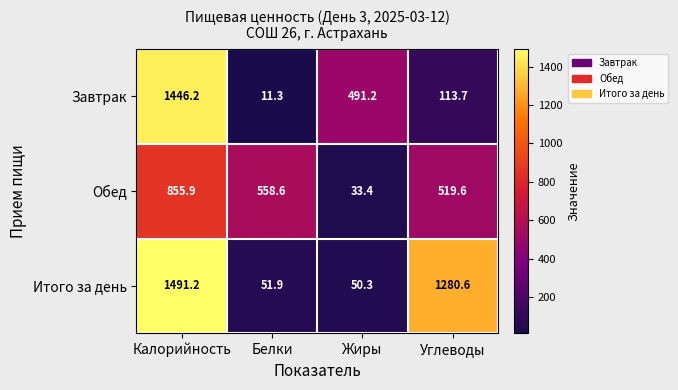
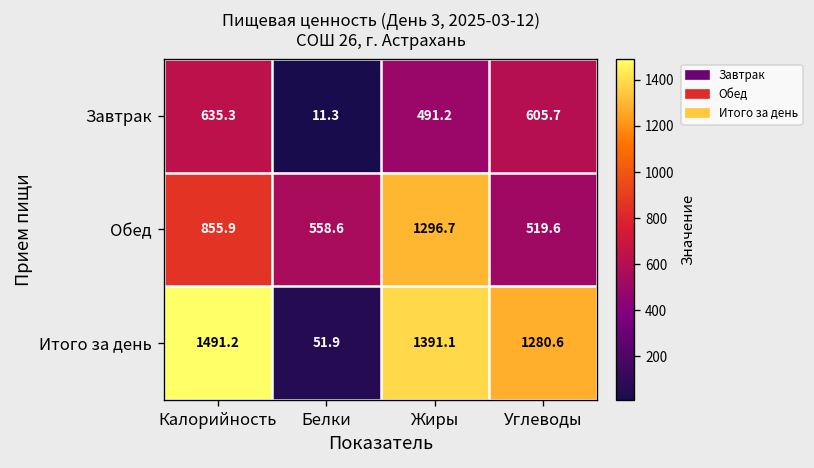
  {
    "Завтрак": {
-     "Калорийность": 1446.2,
+     "Калорийность": 635.3,
      "Белки": 11.3,
      "Жиры": 491.2,
-     "Углеводы": 113.7
+     "Углеводы": 605.7
    },
    "Обед": {
      "Калорийность": 855.9,
      "Белки": 558.6,
-     "Жиры": 33.4,
+     "Жиры": 1296.7,
      "Углеводы": 519.6
    },
    "Итого за день": {
      "Калорийность": 1491.2,
      "Белки": 51.9,
-     "Жиры": 50.3,
+     "Жиры": 1391.1,
      "Углеводы": 1280.6
    }
  }
